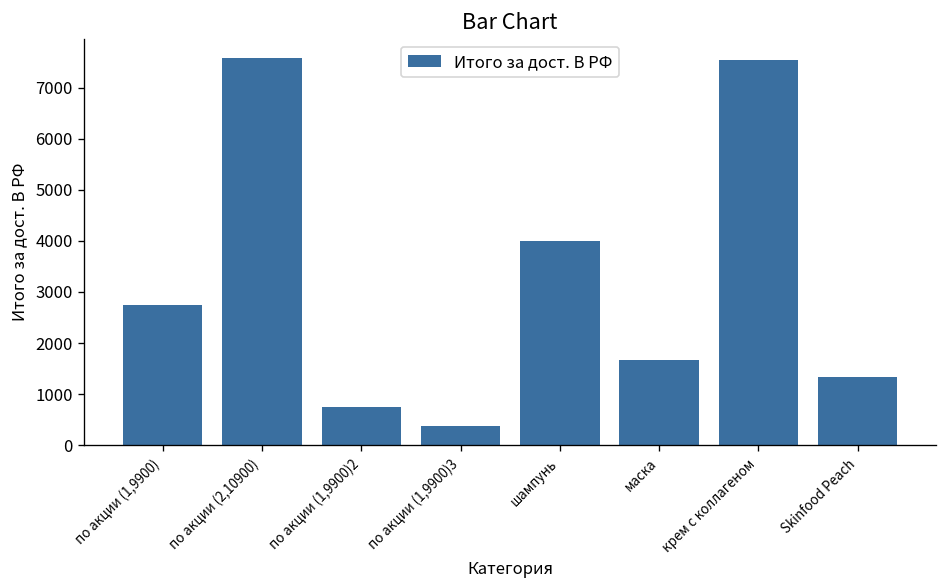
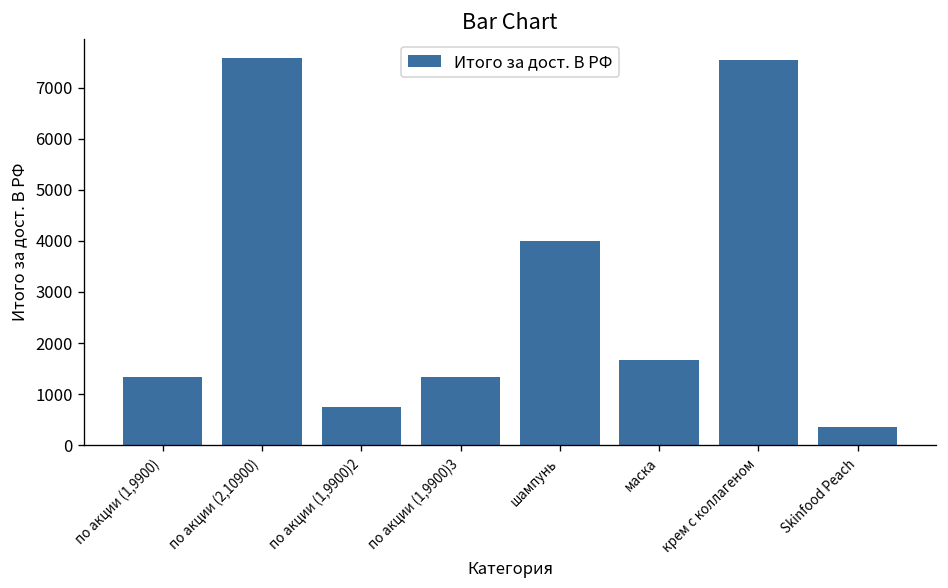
  {
-   "по акции (1,9900)": 2700,
+   "по акции (1,9900)": 1300,
    "по акции (2,10900)": 7600,
    "по акции (1,9900)2": 800,
-   "по акции (1,9900)3": 400,
+   "по акции (1,9900)3": 1300,
    "шампунь": 4000,
    "маска": 1700,
    "крем с коллагеном": 7500,
-   "Skinfood Peach": 1300
+   "Skinfood Peach": 400
  }
